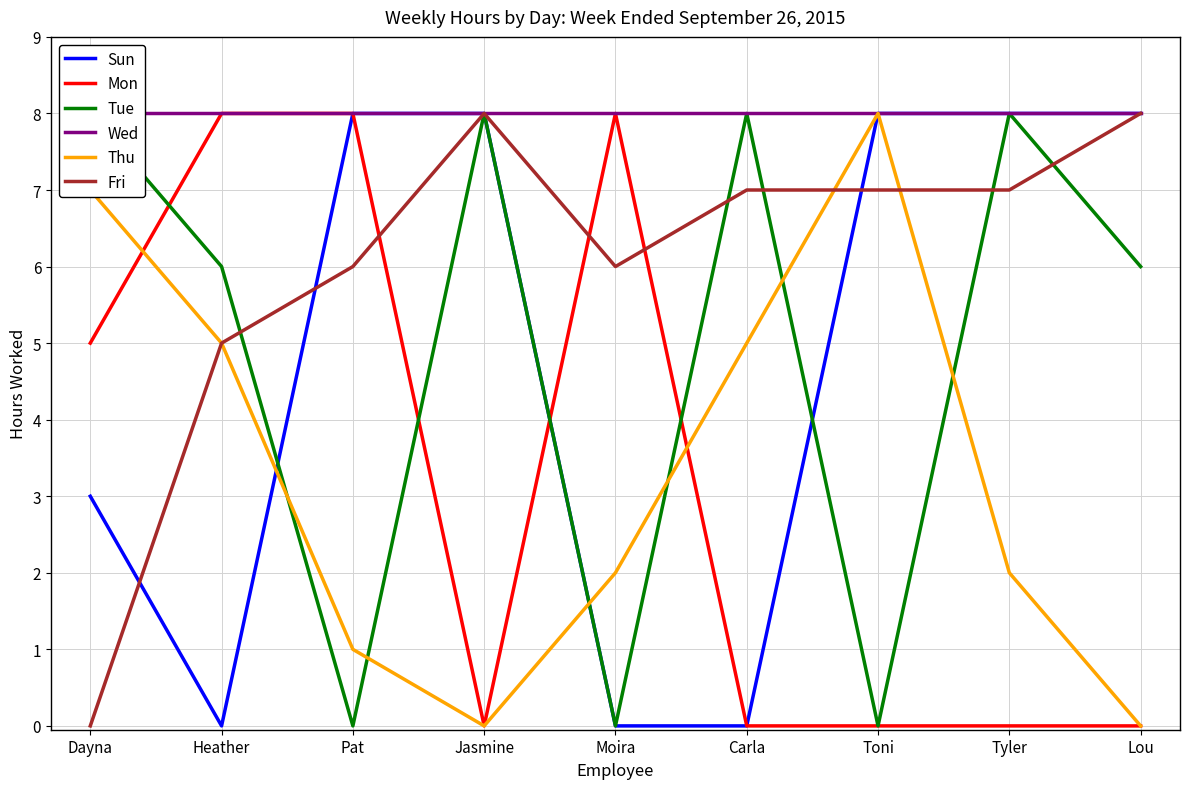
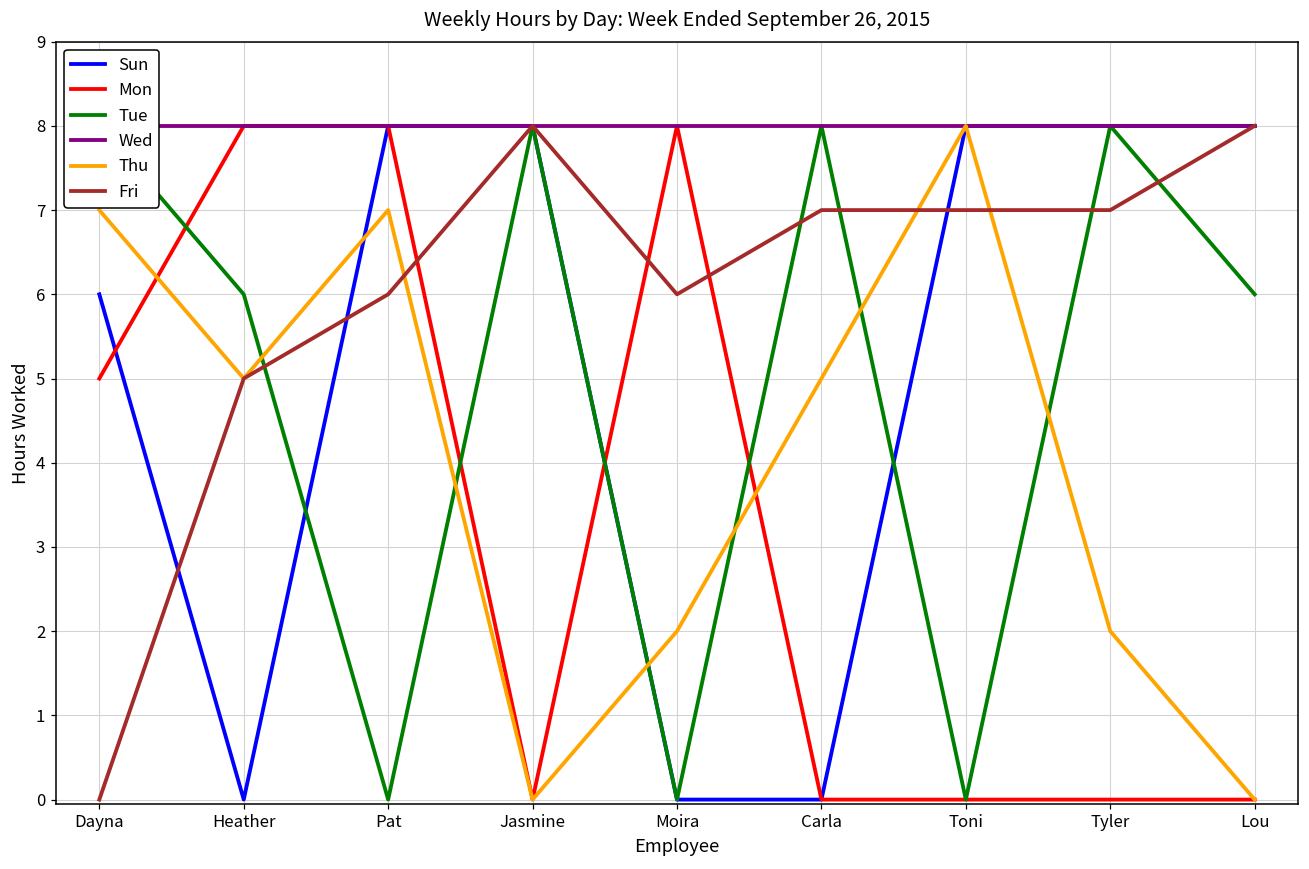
  {
    "Sun": {
-     "Dayna": 3,
+     "Dayna": 6,
      "Heather": 0
    },
    "Mon": {
      "Dayna": 5,
      "Tyler": 0
    },
    "Tue": {
      "Heather": 6,
      "Pat": 0,
      "Lou": 6
    },
    "Thu": {
-     "Pat": 1,
+     "Pat": 7,
      "Moira": 2,
      "Carla": 5,
      "Tyler": 2
    },
    "Fri": {
      "Dayna": 0,
      "Pat": 6,
      "Moira": 6,
      "Carla": 7,
      "Toni": 7,
      "Tyler": 7
    }
  }
